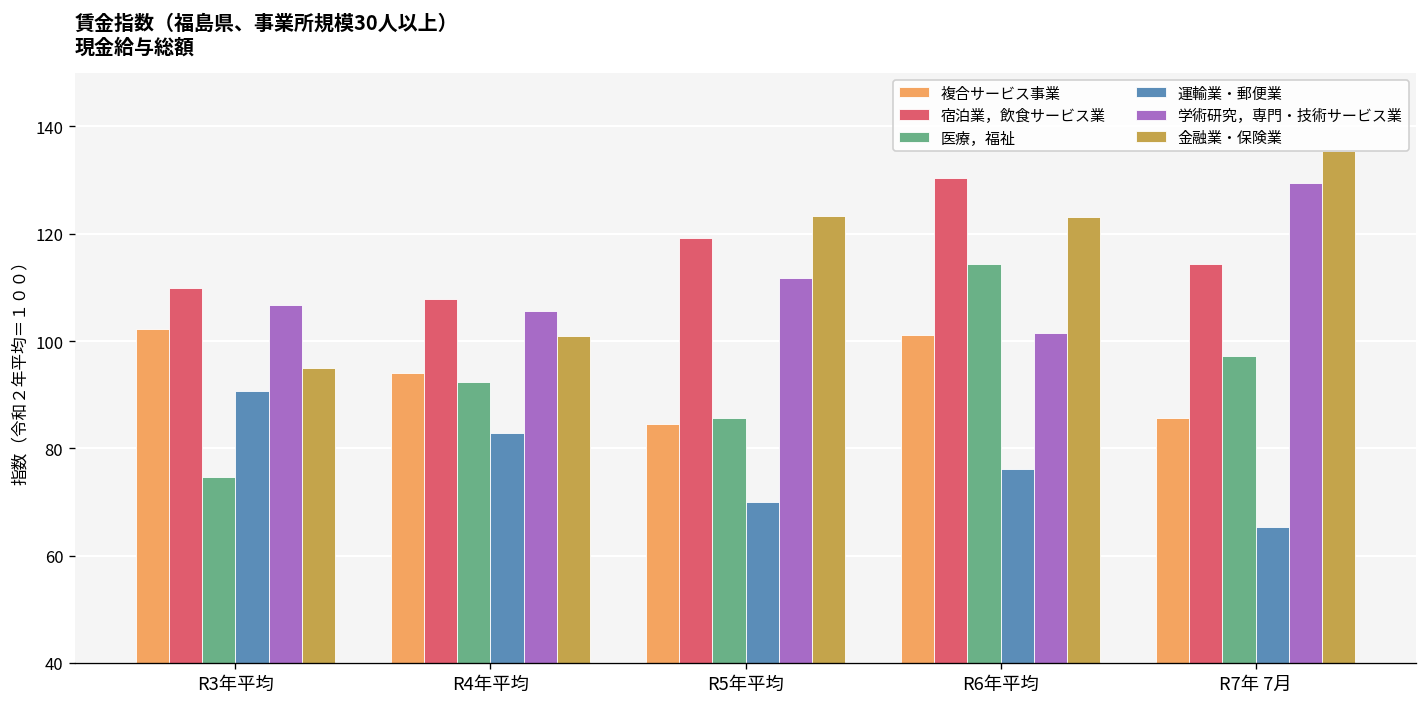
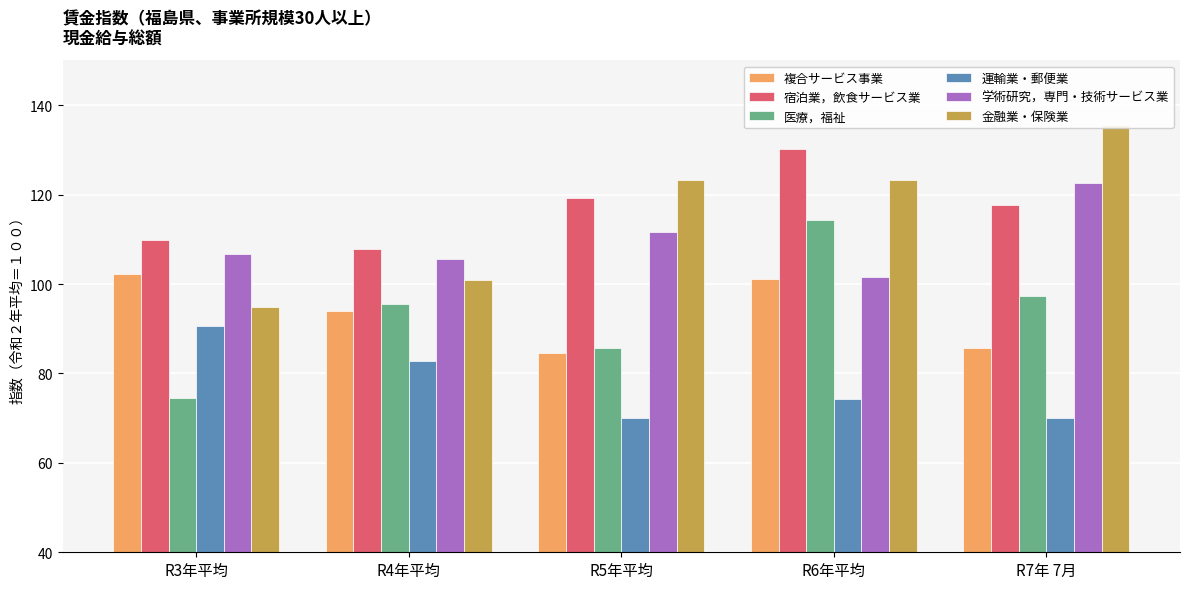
  {
    "宿泊業，飲食サービス業": {
      "R3年平均": 110,
      "R4年平均": 108,
      "R5年平均": 119,
      "R6年平均": 130,
-     "R7年 7月": 114
+     "R7年 7月": 118
    },
    "医療，福祉": {
      "R3年平均": 75,
-     "R4年平均": 92,
+     "R4年平均": 96,
      "R5年平均": 86,
      "R6年平均": 114,
      "R7年 7月": 97
    },
    "運輸業・郵便業": {
      "R3年平均": 91,
      "R4年平均": 83,
      "R5年平均": 70,
-     "R6年平均": 76,
-     "R7年 7月": 65
+     "R6年平均": 74,
+     "R7年 7月": 70
    },
    "学術研究，専門・技術サービス業": {
      "R3年平均": 107,
      "R4年平均": 106,
      "R5年平均": 112,
      "R6年平均": 102,
-     "R7年 7月": 130
+     "R7年 7月": 123
    }
  }
